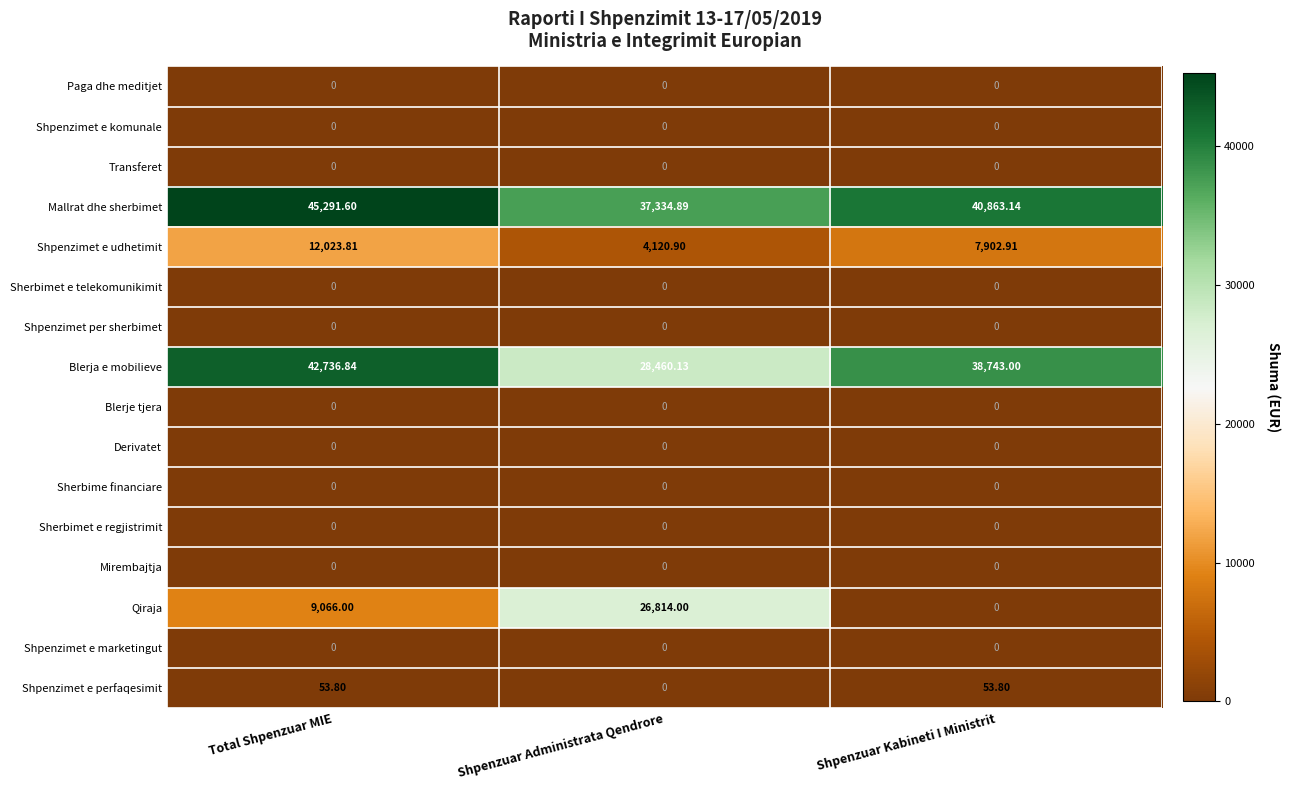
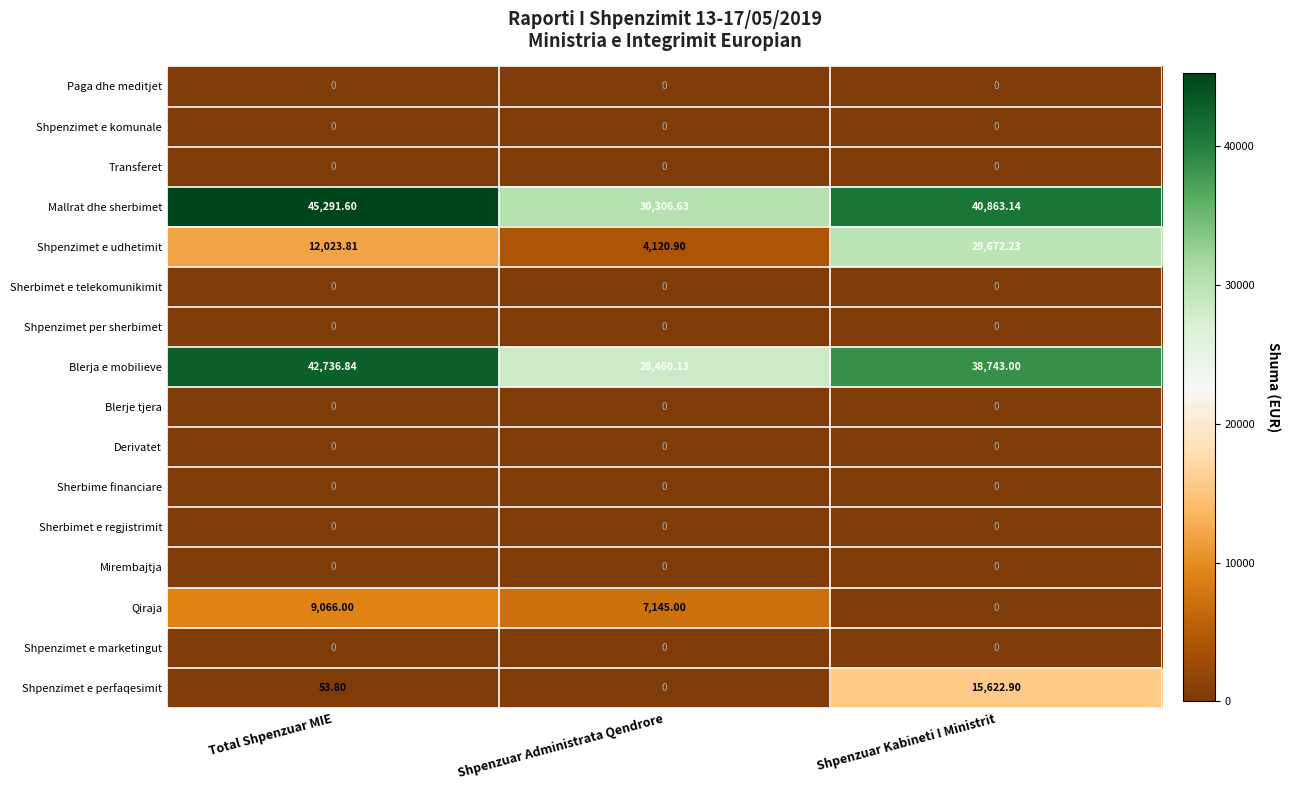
  {
    "Paga dhe meditjet": {
      "Total Shpenzuar MIE": "0",
      "Shpenzuar Administrata Qendrore": "0",
      "Shpenzuar Kabineti I Ministrit": "0"
    },
    "Shpenzimet e komunale": {
      "Total Shpenzuar MIE": "0",
      "Shpenzuar Administrata Qendrore": "0",
      "Shpenzuar Kabineti I Ministrit": "0"
    },
    "Transferet": {
      "Total Shpenzuar MIE": "0",
      "Shpenzuar Administrata Qendrore": "0",
      "Shpenzuar Kabineti I Ministrit": "0"
    },
    "Mallrat dhe sherbimet": {
      "Total Shpenzuar MIE": "45,291.60",
-     "Shpenzuar Administrata Qendrore": "37,334.89",
+     "Shpenzuar Administrata Qendrore": "30,306.63",
      "Shpenzuar Kabineti I Ministrit": "40,863.14"
    },
    "Shpenzimet e udhetimit": {
      "Total Shpenzuar MIE": "12,023.81",
      "Shpenzuar Administrata Qendrore": "4,120.90",
-     "Shpenzuar Kabineti I Ministrit": "7,902.91"
+     "Shpenzuar Kabineti I Ministrit": "29,672.23"
    },
    "Sherbimet e telekomunikimit": {
      "Total Shpenzuar MIE": "0",
      "Shpenzuar Administrata Qendrore": "0",
      "Shpenzuar Kabineti I Ministrit": "0"
    },
    "Shpenzimet per sherbimet": {
      "Total Shpenzuar MIE": "0",
      "Shpenzuar Administrata Qendrore": "0",
      "Shpenzuar Kabineti I Ministrit": "0"
    },
    "Blerja e mobilieve": {
      "Total Shpenzuar MIE": "42,736.84",
      "Shpenzuar Administrata Qendrore": "28,460.13",
      "Shpenzuar Kabineti I Ministrit": "38,743.00"
    },
    "Blerje tjera": {
      "Total Shpenzuar MIE": "0",
      "Shpenzuar Administrata Qendrore": "0",
      "Shpenzuar Kabineti I Ministrit": "0"
    },
    "Derivatet": {
      "Total Shpenzuar MIE": "0",
      "Shpenzuar Administrata Qendrore": "0",
      "Shpenzuar Kabineti I Ministrit": "0"
    },
    "Sherbime financiare": {
      "Total Shpenzuar MIE": "0",
      "Shpenzuar Administrata Qendrore": "0",
      "Shpenzuar Kabineti I Ministrit": "0"
    },
    "Sherbimet e regjistrimit": {
      "Total Shpenzuar MIE": "0",
      "Shpenzuar Administrata Qendrore": "0",
      "Shpenzuar Kabineti I Ministrit": "0"
    },
    "Mirembajtja": {
      "Total Shpenzuar MIE": "0",
      "Shpenzuar Administrata Qendrore": "0",
      "Shpenzuar Kabineti I Ministrit": "0"
    },
    "Qiraja": {
      "Total Shpenzuar MIE": "9,066.00",
-     "Shpenzuar Administrata Qendrore": "26,814.00",
+     "Shpenzuar Administrata Qendrore": "7,145.00",
      "Shpenzuar Kabineti I Ministrit": "0"
    },
    "Shpenzimet e marketingut": {
      "Total Shpenzuar MIE": "0",
      "Shpenzuar Administrata Qendrore": "0",
      "Shpenzuar Kabineti I Ministrit": "0"
    },
    "Shpenzimet e perfaqesimit": {
      "Total Shpenzuar MIE": "53.80",
      "Shpenzuar Administrata Qendrore": "0",
-     "Shpenzuar Kabineti I Ministrit": "53.80"
+     "Shpenzuar Kabineti I Ministrit": "15,622.90"
    }
  }
